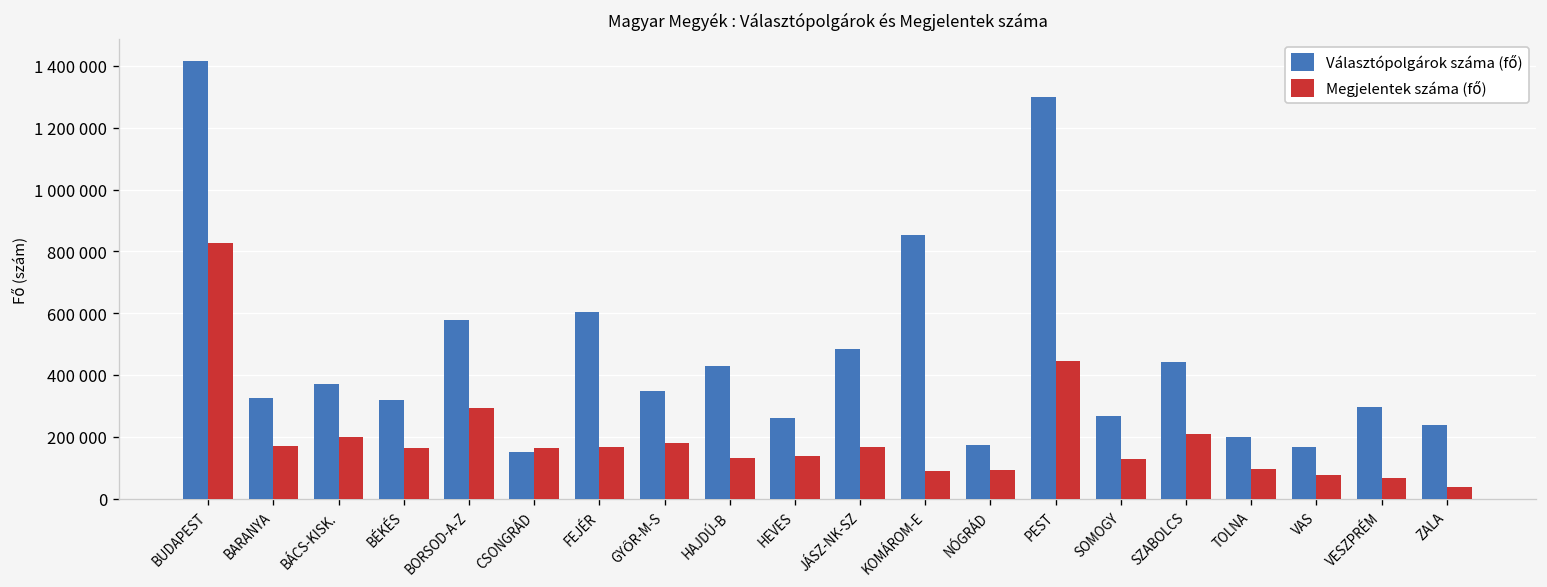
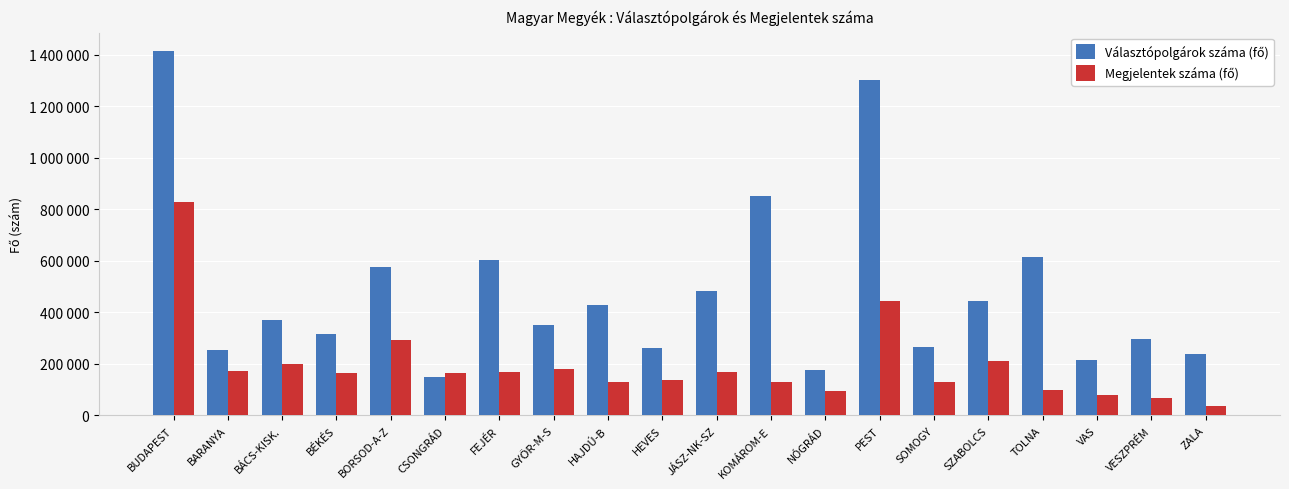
  {
    "Választópolgárok száma (fő)": {
      "BUDAPEST": 1420000,
-     "BARANYA": 320000,
+     "BARANYA": 250000,
      "BÁCS-KISK.": 370000,
      "BÉKÉS": 320000,
      "BORSOD-A-Z": 580000,
      "CSONGRÁD": 150000,
      "FEJÉR": 600000,
      "GYŐR-M-S": 350000,
      "HAJDÚ-B": 430000,
      "HEVES": 260000,
      "JÁSZ-NK-SZ": 480000,
      "KOMÁROM-E": 850000,
      "NÓGRÁD": 170000,
      "PEST": 1300000,
      "SOMOGY": 270000,
      "SZABOLCS": 440000,
-     "TOLNA": 200000,
-     "VAS": 170000,
+     "TOLNA": 610000,
+     "VAS": 210000,
      "VESZPRÉM": 290000,
      "ZALA": 240000
    },
    "Megjelentek száma (fő)": {
      "BUDAPEST": 830000,
      "BARANYA": 170000,
      "BÁCS-KISK.": 200000,
      "BÉKÉS": 160000,
      "BORSOD-A-Z": 290000,
      "CSONGRÁD": 160000,
      "FEJÉR": 170000,
      "GYŐR-M-S": 180000,
      "HAJDÚ-B": 130000,
      "HEVES": 140000,
      "JÁSZ-NK-SZ": 170000,
-     "KOMÁROM-E": 90000,
+     "KOMÁROM-E": 130000,
      "NÓGRÁD": 90000,
      "PEST": 440000,
      "SOMOGY": 130000,
      "SZABOLCS": 210000,
      "TOLNA": 100000,
      "VAS": 80000,
      "VESZPRÉM": 70000,
      "ZALA": 40000
    }
  }
